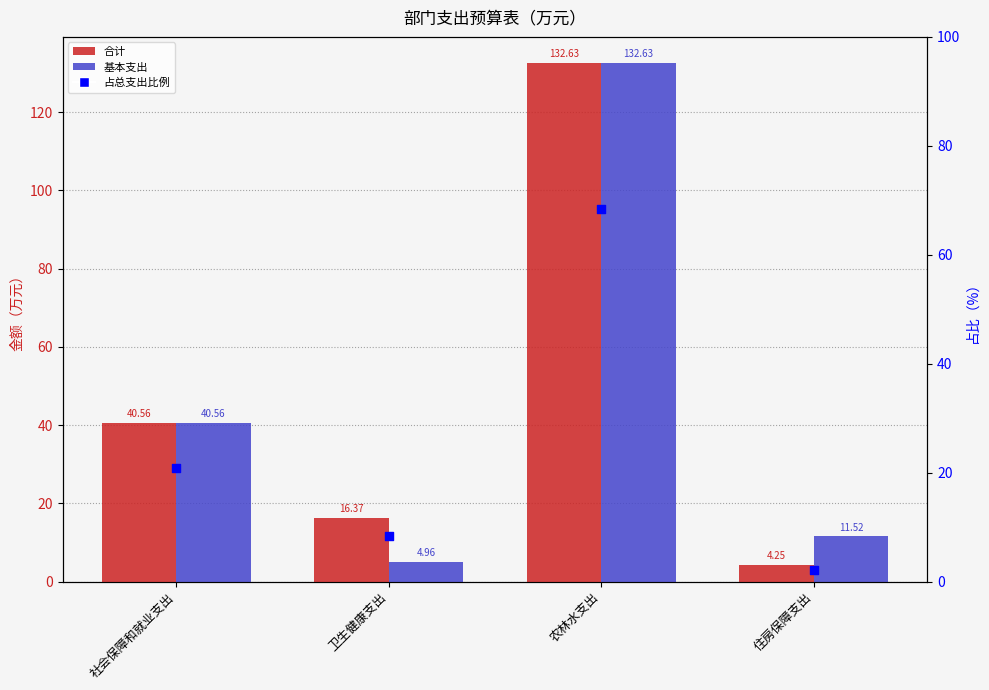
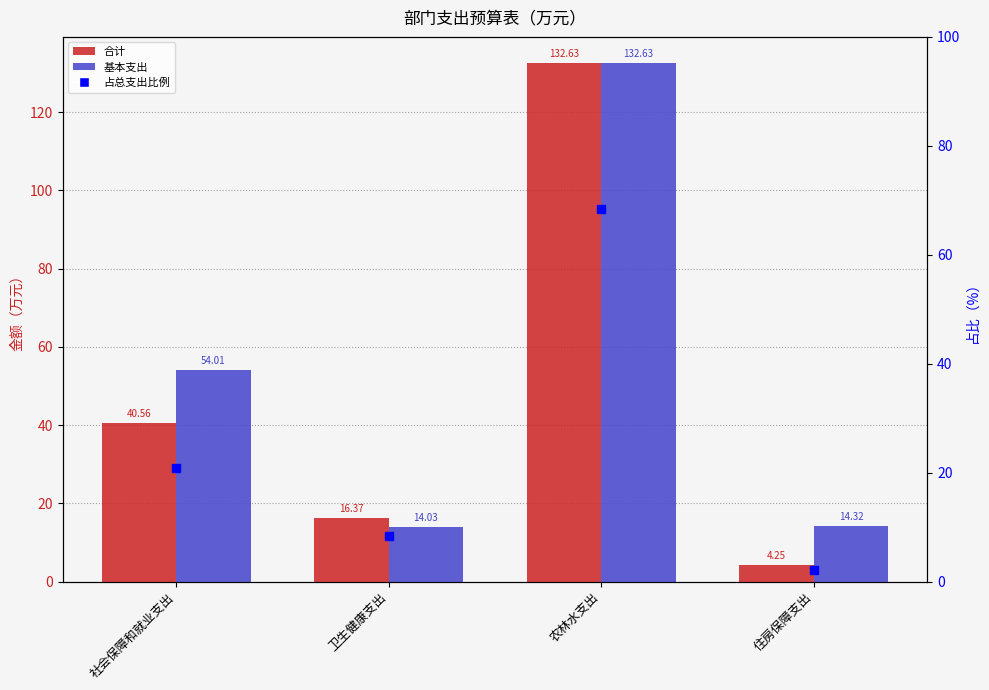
  {
    "合计": {
      "社会保障和就业支出": 40.56,
      "卫生健康支出": 16.37,
      "农林水支出": 132.63,
      "住房保障支出": 4.25
    },
    "基本支出": {
-     "社会保障和就业支出": 40.56,
-     "卫生健康支出": 4.96,
+     "社会保障和就业支出": 54.01,
+     "卫生健康支出": 14.03,
      "农林水支出": 132.63,
-     "住房保障支出": 11.52
+     "住房保障支出": 14.32
    }
  }
